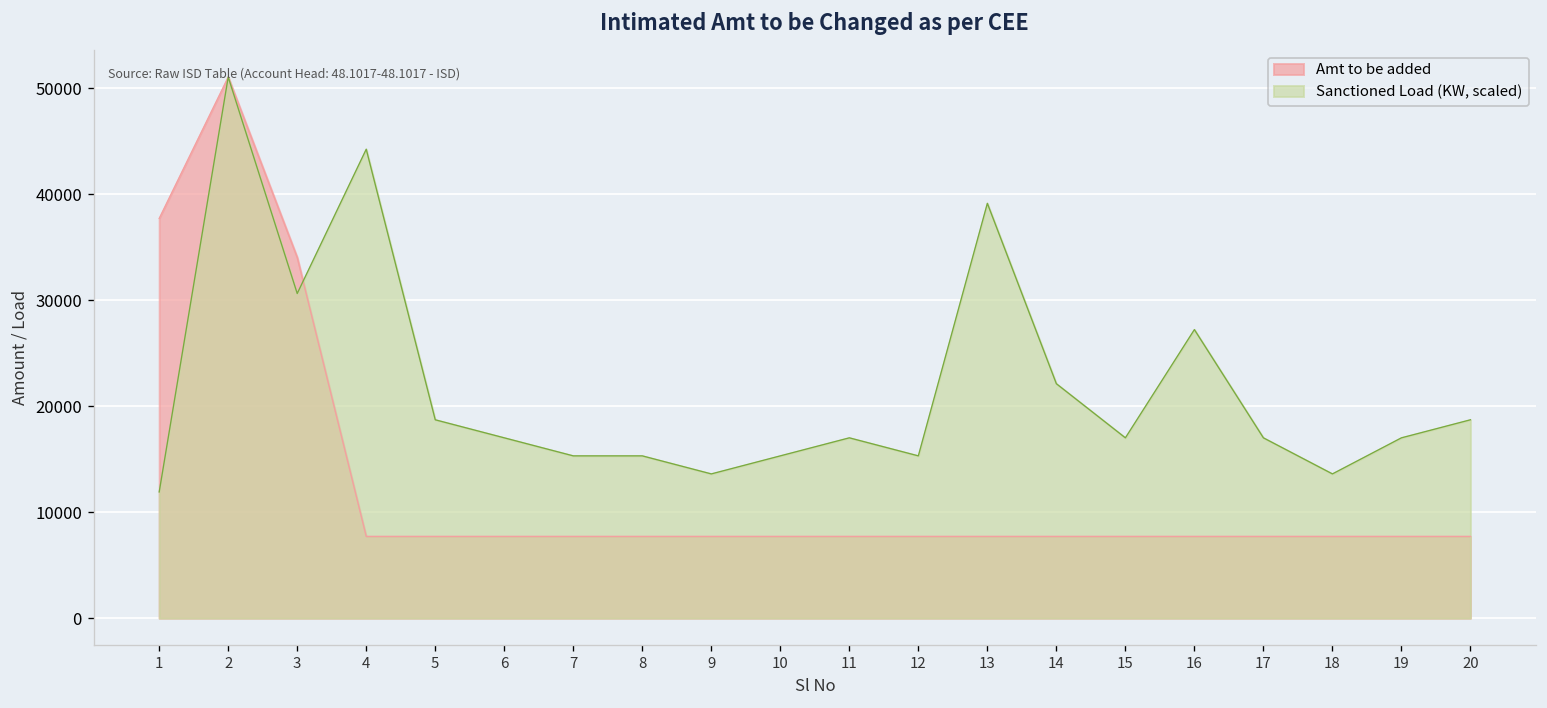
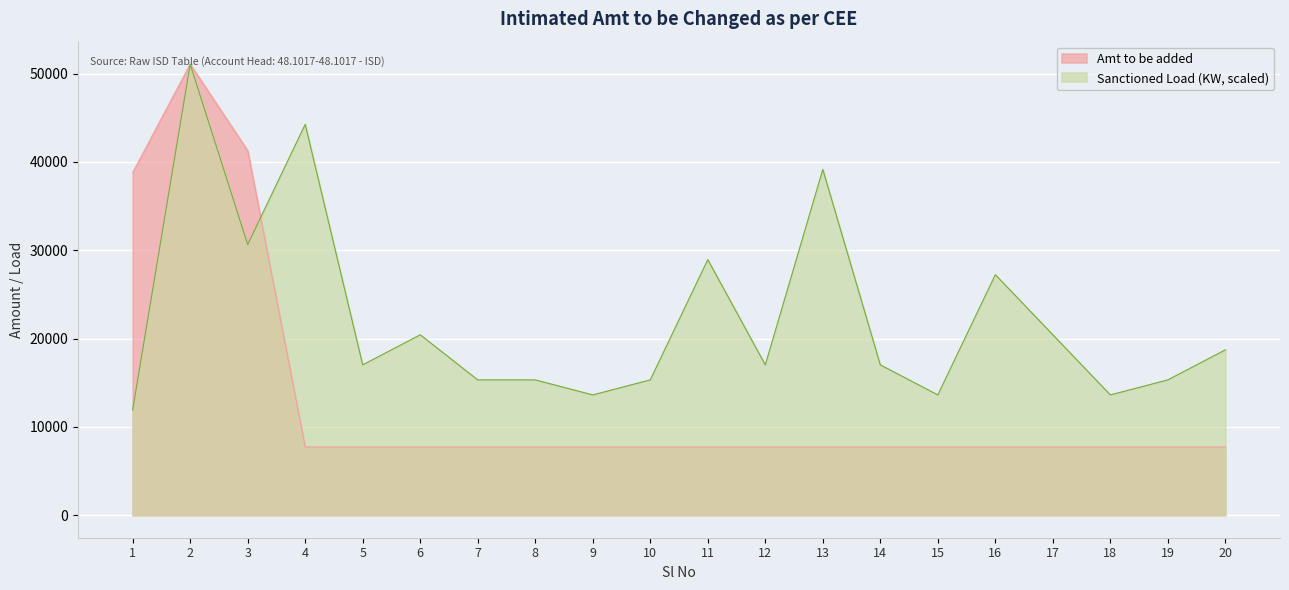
  {
    "Amt to be added": {
-     "1": 38000,
-     "3": 34000,
+     "1": 39000,
+     "3": 41000,
      "4": 8000,
      "5": 8000,
      "6": 8000,
      "7": 8000,
      "8": 8000,
      "9": 8000,
      "10": 8000,
      "11": 8000,
      "12": 8000,
      "13": 8000,
      "14": 8000,
      "15": 8000,
      "16": 8000,
      "17": 8000,
      "18": 8000,
      "19": 8000,
      "20": 8000
    },
    "Sanctioned Load (KW, scaled)": {
      "1": 12000,
      "3": 31000,
      "4": 44000,
-     "5": 19000,
-     "6": 17000,
+     "5": 17000,
+     "6": 20000,
      "7": 15000,
      "8": 15000,
      "9": 14000,
      "10": 15000,
-     "11": 17000,
-     "12": 15000,
+     "11": 29000,
+     "12": 17000,
      "13": 39000,
-     "14": 22000,
-     "15": 17000,
+     "14": 17000,
+     "15": 14000,
      "16": 27000,
-     "17": 17000,
+     "17": 20000,
      "18": 14000,
-     "19": 17000,
+     "19": 15000,
      "20": 19000
    }
  }
